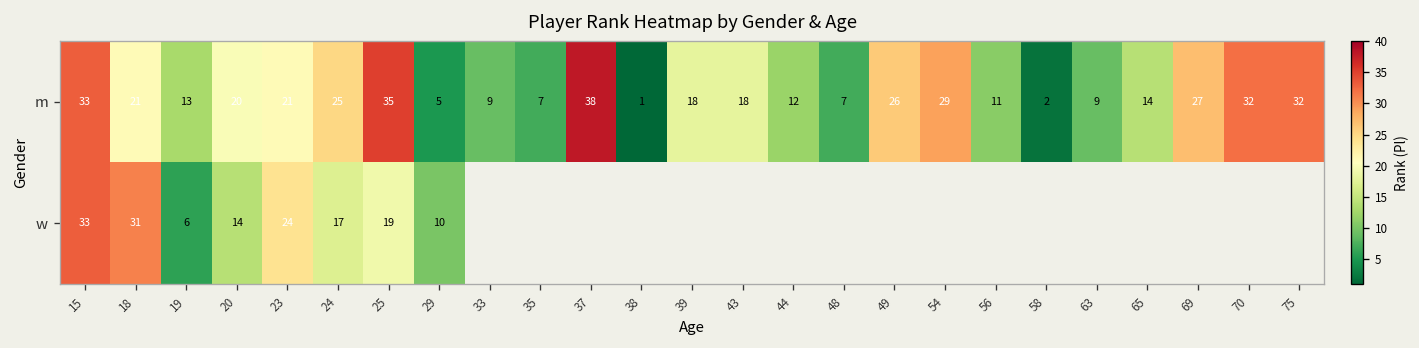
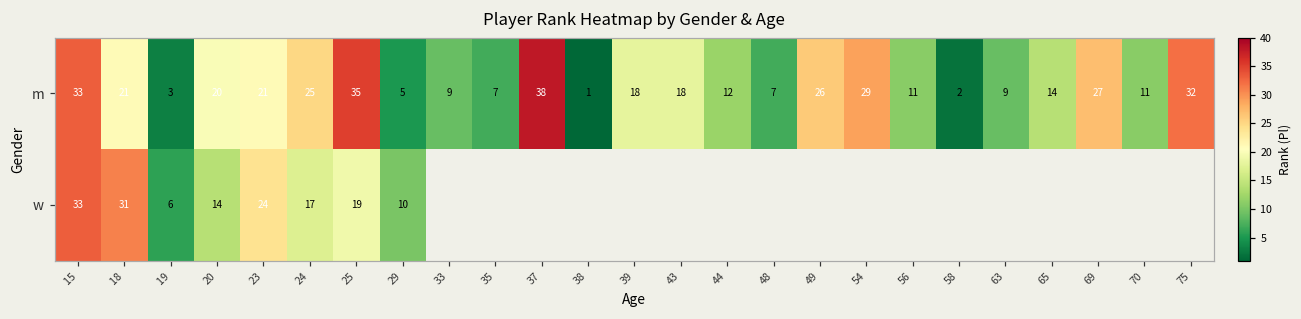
  {
    "m": {
      "15": 33,
      "18": 21,
-     "19": 13,
+     "19": 3,
      "20": 20,
      "23": 21,
      "24": 25,
      "25": 35,
      "29": 5,
      "33": 9,
      "35": 7,
      "37": 38,
      "38": 1,
      "39": 18,
      "43": 18,
      "44": 12,
      "48": 7,
      "49": 26,
      "54": 29,
      "56": 11,
      "58": 2,
      "63": 9,
      "65": 14,
      "69": 27,
-     "70": 32,
+     "70": 11,
      "75": 32
    },
    "w": {
      "15": 33,
      "18": 31,
      "19": 6,
      "20": 14,
      "23": 24,
      "24": 17,
      "25": 19,
      "29": 10
    }
  }
